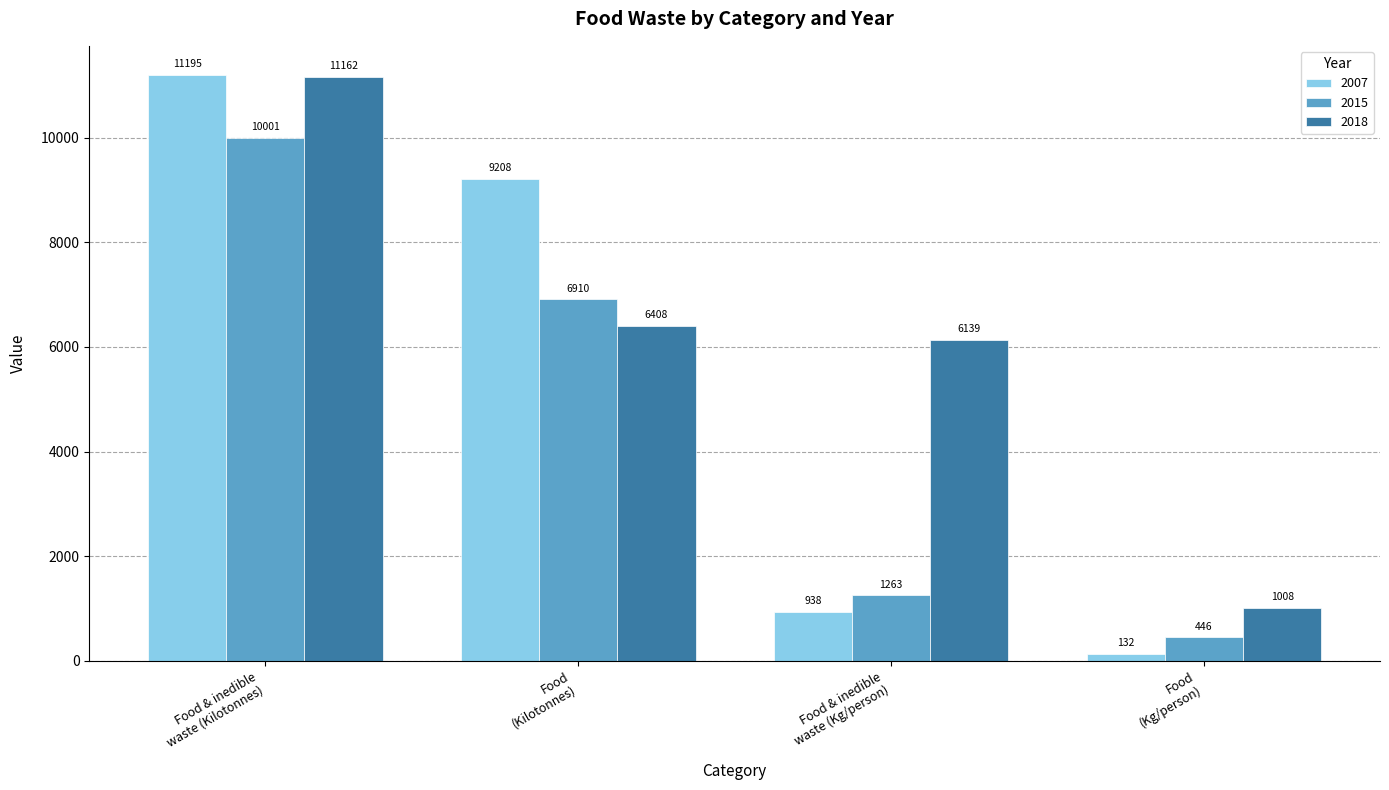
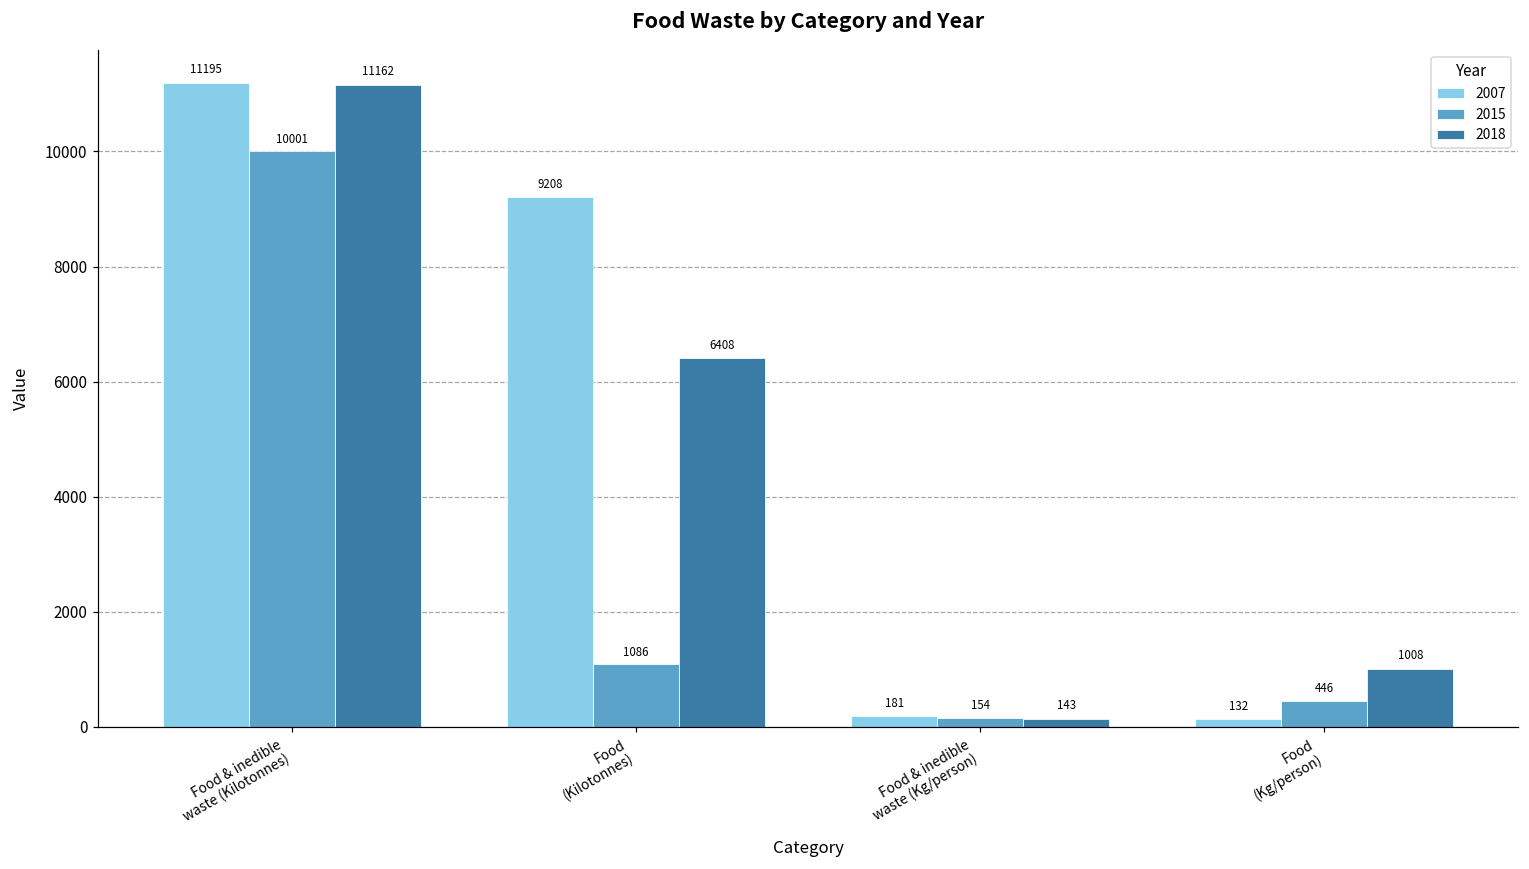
  {
    "2007": {
      "Food & inedible waste (Kilotonnes)": 11195,
      "Food (Kilotonnes)": 9208,
-     "Food & inedible waste (Kg/person)": 938,
+     "Food & inedible waste (Kg/person)": 181,
      "Food (Kg/person)": 132
    },
    "2015": {
      "Food & inedible waste (Kilotonnes)": 10001,
-     "Food (Kilotonnes)": 6910,
-     "Food & inedible waste (Kg/person)": 1263,
+     "Food (Kilotonnes)": 1086,
+     "Food & inedible waste (Kg/person)": 154,
      "Food (Kg/person)": 446
    },
    "2018": {
      "Food & inedible waste (Kilotonnes)": 11162,
      "Food (Kilotonnes)": 6408,
-     "Food & inedible waste (Kg/person)": 6139,
+     "Food & inedible waste (Kg/person)": 143,
      "Food (Kg/person)": 1008
    }
  }
